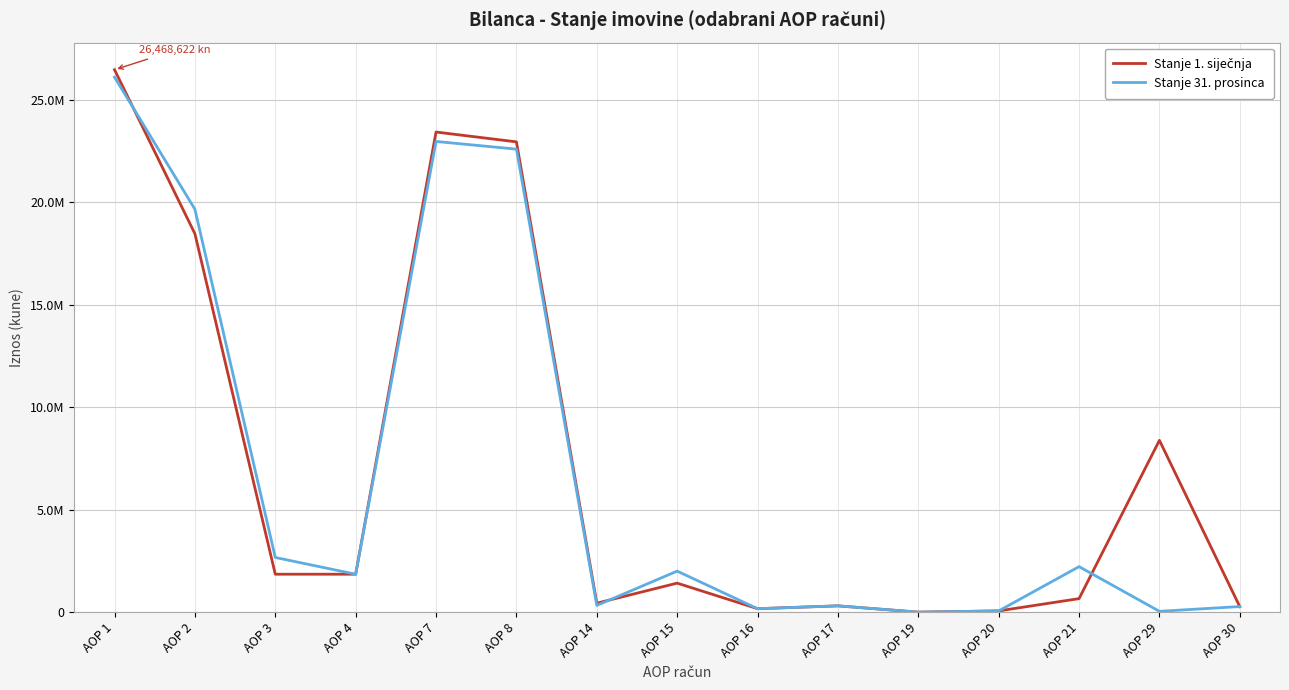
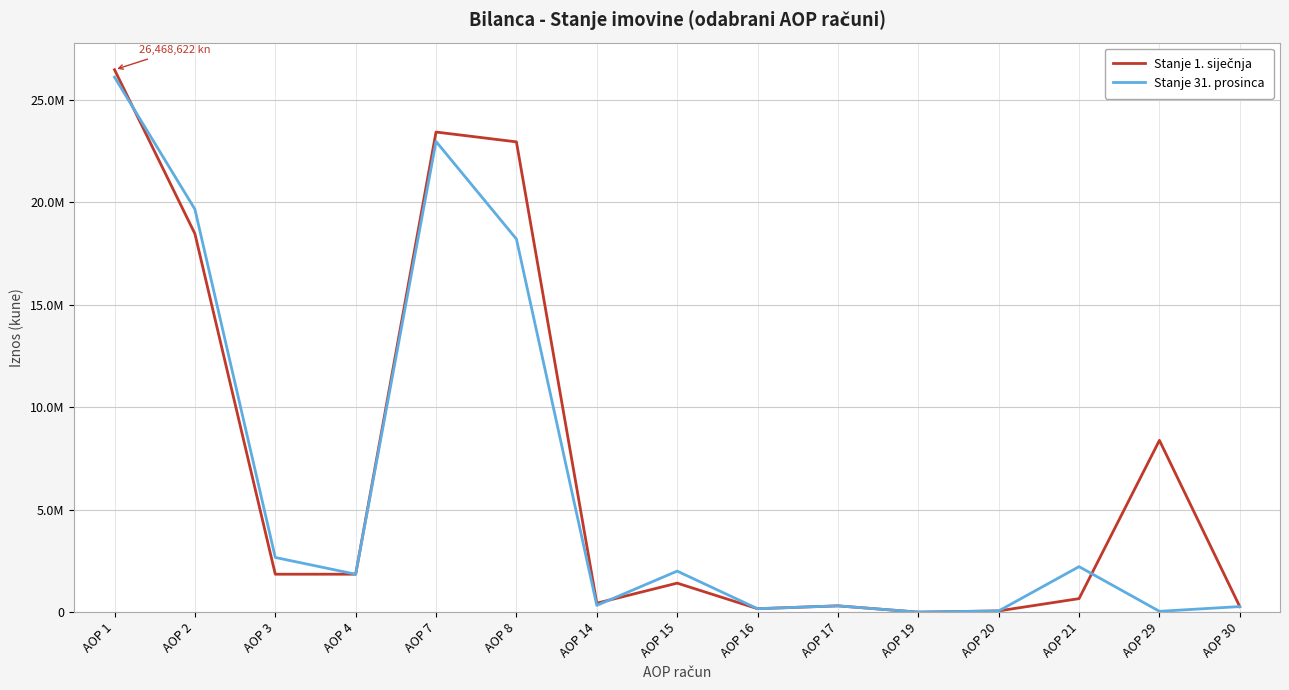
  {
    "Stanje 1. siječnja": {
      "AOP 1": "26,468,622"
    },
    "Stanje 31. prosinca": {
      "AOP 1": "26100000",
      "AOP 2": "19700000",
      "AOP 3": "2700000",
      "AOP 7": "23000000",
-     "AOP 8": "22600000",
+     "AOP 8": "18200000",
      "AOP 15": "2000000",
      "AOP 21": "2200000",
      "AOP 29": "0"
    }
  }
